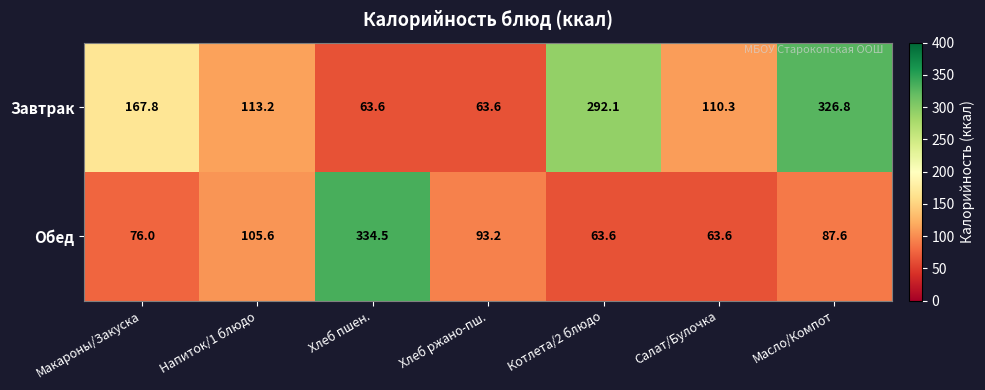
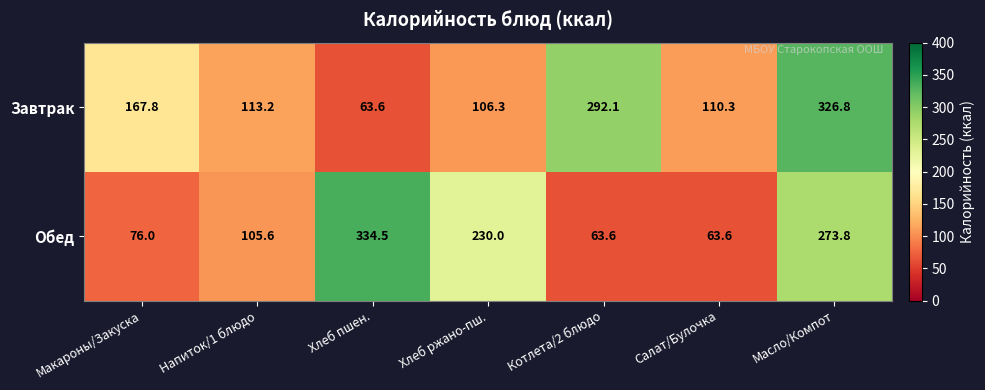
  {
    "Завтрак": {
      "Макароны/Закуска": 167.8,
      "Напиток/1 блюдо": 113.2,
      "Хлеб пшен.": 63.6,
-     "Хлеб ржано-пш.": 63.6,
+     "Хлеб ржано-пш.": 106.3,
      "Котлета/2 блюдо": 292.1,
      "Салат/Булочка": 110.3
    },
    "Обед": {
      "Макароны/Закуска": 76.0,
      "Напиток/1 блюдо": 105.6,
      "Хлеб пшен.": 334.5,
-     "Хлеб ржано-пш.": 93.2,
+     "Хлеб ржано-пш.": 230.0,
      "Котлета/2 блюдо": 63.6,
      "Салат/Булочка": 63.6,
-     "Масло/Компот": 87.6
+     "Масло/Компот": 273.8
    }
  }
